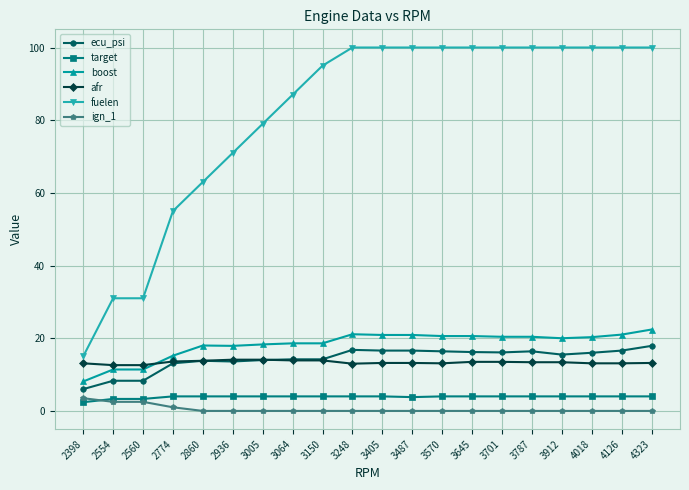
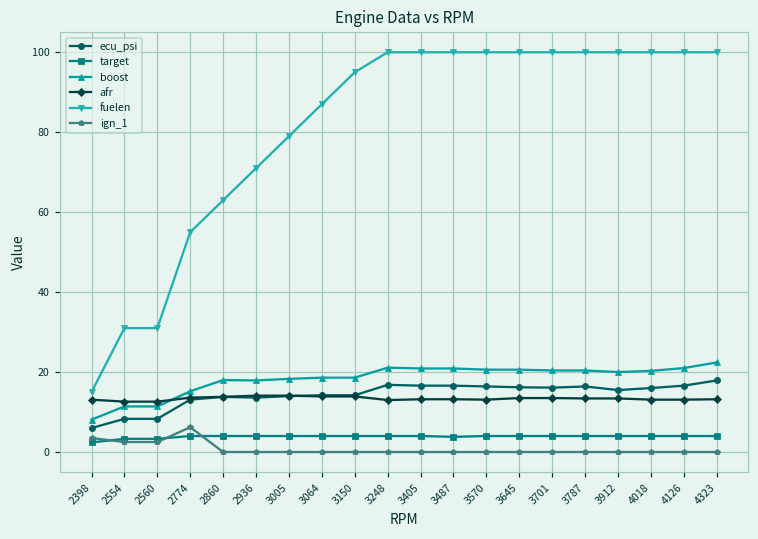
  {
    "ign_1": {
      "2398": 4,
      "2554": 3,
      "2560": 3,
-     "2774": 1,
+     "2774": 6,
      "2860": 0,
      "2936": 0,
      "3005": 0,
      "3064": 0,
      "3150": 0,
      "3248": 0,
      "3405": 0,
      "3487": 0,
      "3570": 0,
      "3645": 0,
      "3701": 0,
      "3787": 0,
      "3912": 0,
      "4018": 0,
      "4126": 0,
      "4323": 0
    }
  }
